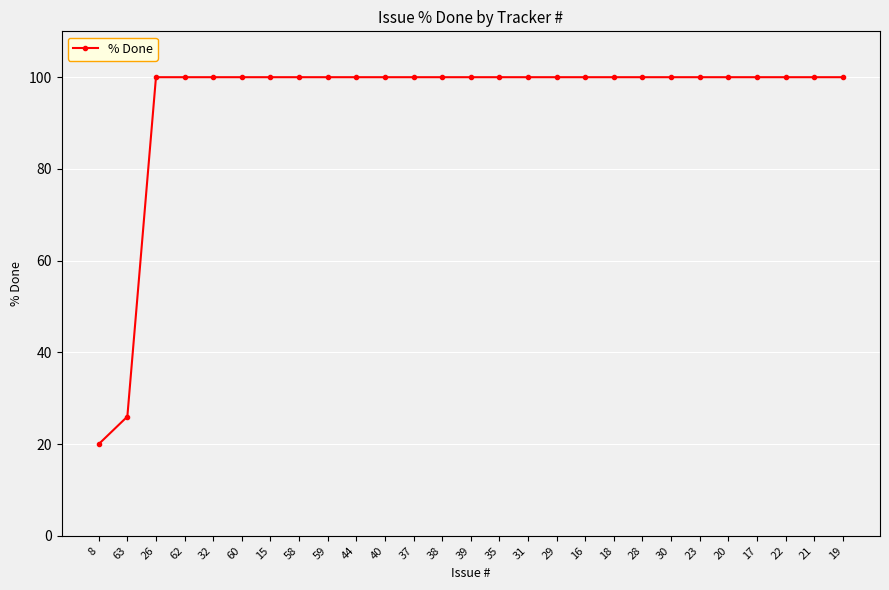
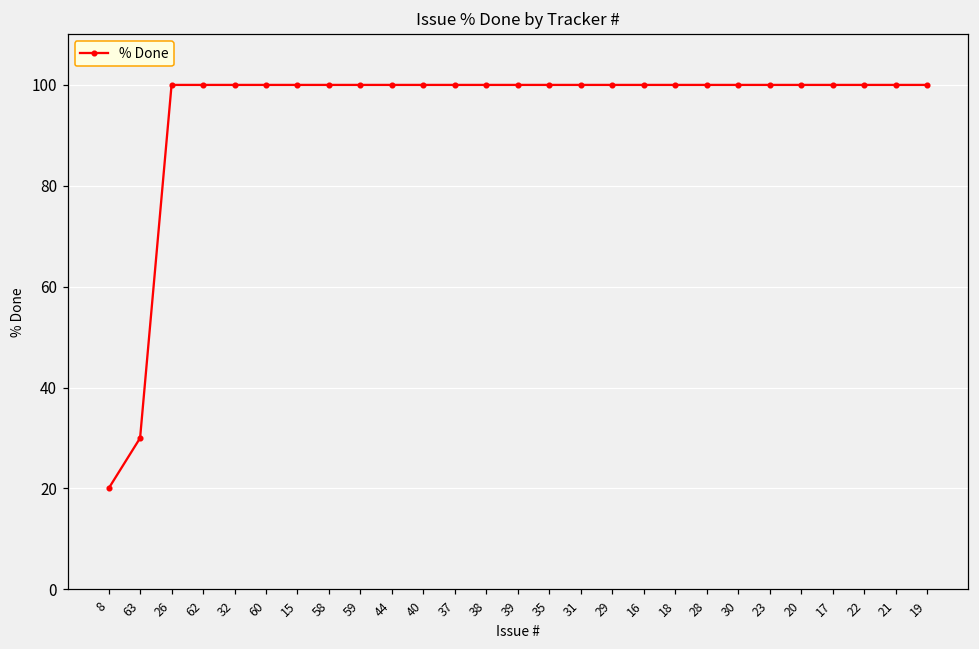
  {
    "8": 20,
-   "63": 26,
+   "63": 30,
    "26": 100,
    "62": 100,
    "32": 100,
    "60": 100,
    "15": 100,
    "58": 100,
    "59": 100,
    "44": 100,
    "40": 100,
    "37": 100,
    "38": 100,
    "39": 100,
    "35": 100,
    "31": 100,
    "29": 100,
    "16": 100,
    "18": 100,
    "28": 100,
    "30": 100,
    "23": 100,
    "20": 100,
    "17": 100,
    "22": 100,
    "21": 100,
    "19": 100
  }
